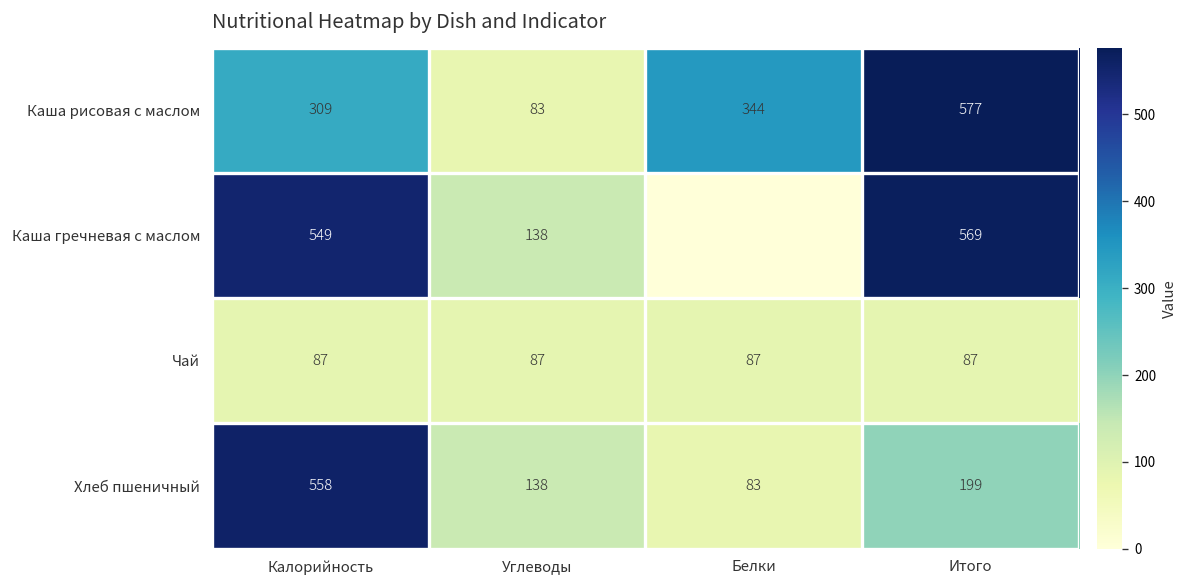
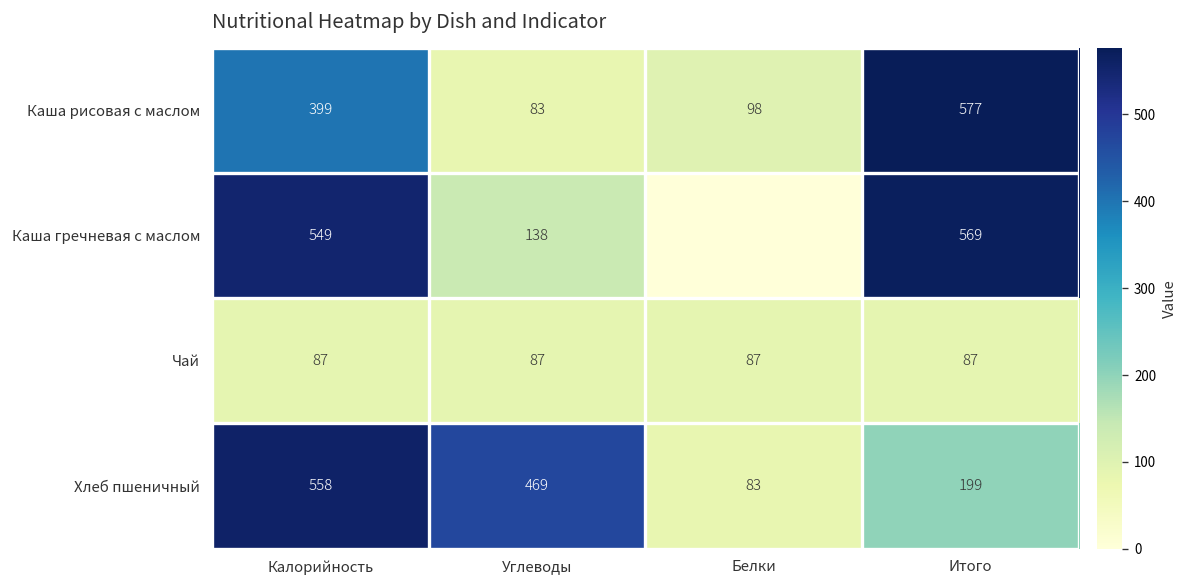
  {
    "Каша рисовая с маслом": {
-     "Калорийность": 309,
+     "Калорийность": 399,
      "Углеводы": 83,
-     "Белки": 344,
+     "Белки": 98,
      "Итого": 577
    },
    "Каша гречневая с маслом": {
      "Калорийность": 549,
      "Углеводы": 138,
      "Итого": 569
    },
    "Чай": {
      "Калорийность": 87,
      "Углеводы": 87,
      "Белки": 87,
      "Итого": 87
    },
    "Хлеб пшеничный": {
      "Калорийность": 558,
-     "Углеводы": 138,
+     "Углеводы": 469,
      "Белки": 83,
      "Итого": 199
    }
  }
